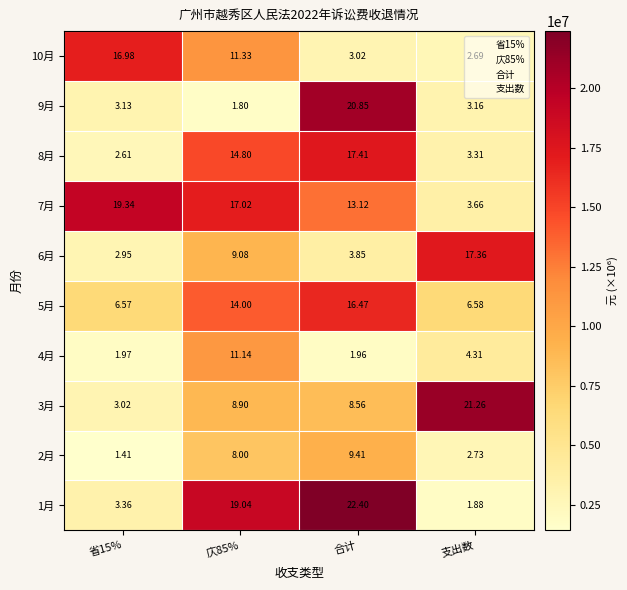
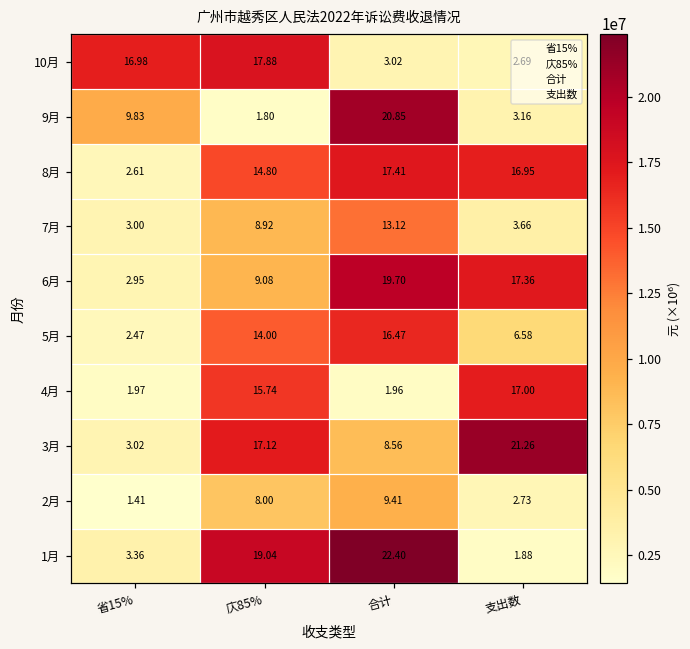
  {
    "10月": {
      "省15%": 16.98,
-     "庂85%": 11.33,
+     "庂85%": 17.88,
      "合计": 3.02
    },
    "9月": {
-     "省15%": 3.13,
+     "省15%": 9.83,
      "庂85%": 1.80,
      "合计": 20.85,
      "支出数": 3.16
    },
    "8月": {
      "省15%": 2.61,
      "庂85%": 14.80,
      "合计": 17.41,
-     "支出数": 3.31
+     "支出数": 16.95
    },
    "7月": {
-     "省15%": 19.34,
-     "庂85%": 17.02,
+     "省15%": 3.00,
+     "庂85%": 8.92,
      "合计": 13.12,
      "支出数": 3.66
    },
    "6月": {
      "省15%": 2.95,
      "庂85%": 9.08,
-     "合计": 3.85,
+     "合计": 19.70,
      "支出数": 17.36
    },
    "5月": {
-     "省15%": 6.57,
+     "省15%": 2.47,
      "庂85%": 14.00,
      "合计": 16.47,
      "支出数": 6.58
    },
    "4月": {
      "省15%": 1.97,
-     "庂85%": 11.14,
+     "庂85%": 15.74,
      "合计": 1.96,
-     "支出数": 4.31
+     "支出数": 17.00
    },
    "3月": {
      "省15%": 3.02,
-     "庂85%": 8.90,
+     "庂85%": 17.12,
      "合计": 8.56,
      "支出数": 21.26
    },
    "2月": {
      "省15%": 1.41,
      "庂85%": 8.00,
      "合计": 9.41,
      "支出数": 2.73
    },
    "1月": {
      "省15%": 3.36,
      "庂85%": 19.04,
      "合计": 22.40,
      "支出数": 1.88
    }
  }
